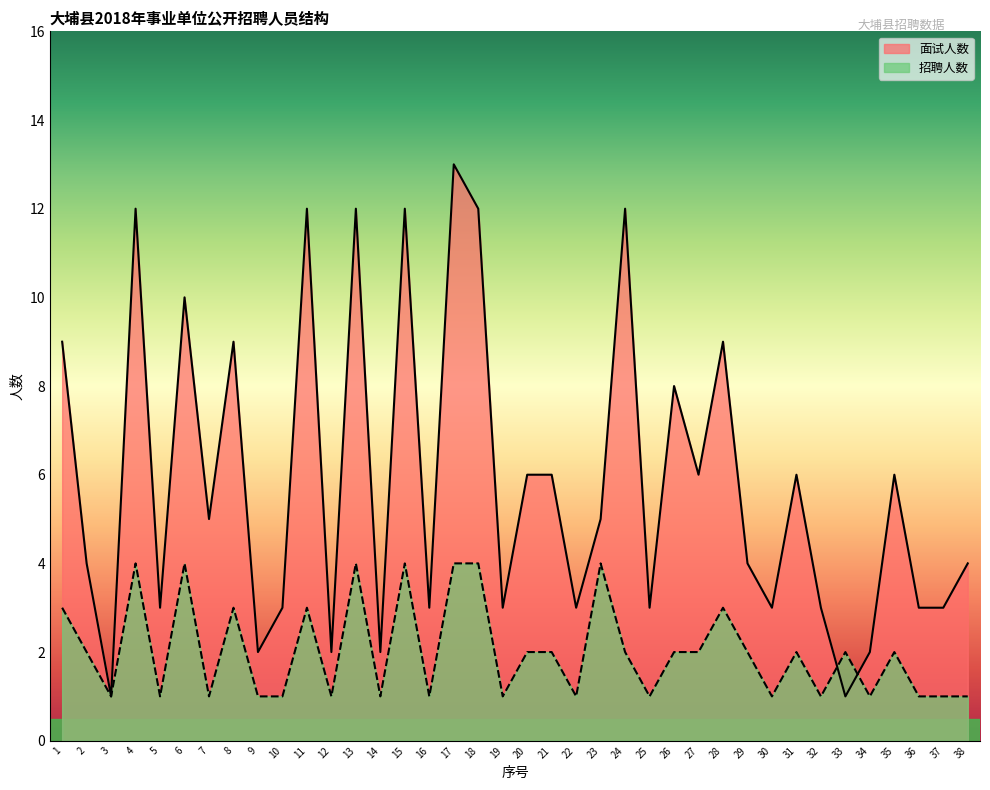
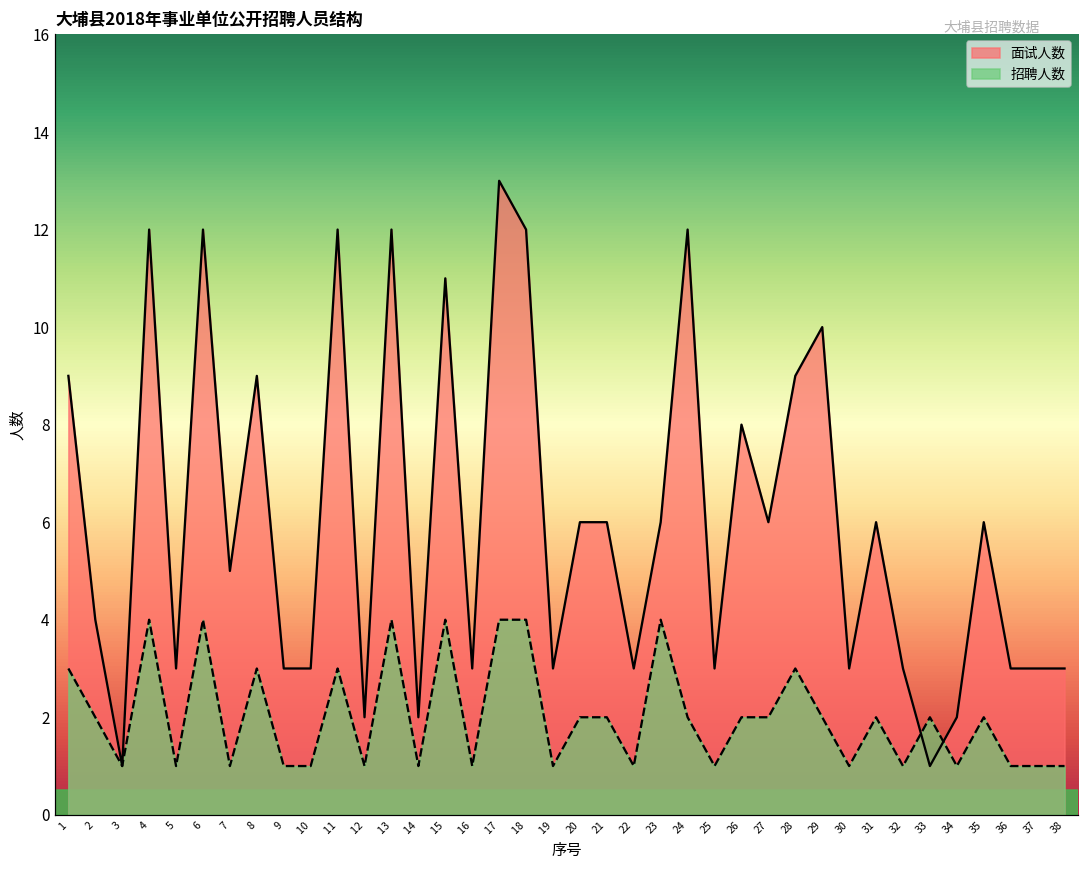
  {
    "面试人数": {
      "1": 9,
      "2": 4,
      "4": 12,
      "5": 3,
-     "6": 10,
+     "6": 12,
      "7": 5,
      "8": 9,
-     "9": 2,
+     "9": 3,
      "10": 3,
      "11": 12,
      "12": 2,
      "13": 12,
      "14": 2,
-     "15": 12,
+     "15": 11,
      "16": 3,
      "17": 13,
      "18": 12,
      "19": 3,
      "20": 6,
      "21": 6,
      "22": 3,
-     "23": 5,
+     "23": 6,
      "24": 12,
      "25": 3,
      "26": 8,
      "27": 6,
      "28": 9,
-     "29": 4,
+     "29": 10,
      "30": 3,
      "31": 6,
      "32": 3,
      "33": 1,
      "34": 2,
      "35": 6,
      "36": 3,
      "37": 3,
-     "38": 4
+     "38": 3
    },
    "招聘人数": {
      "1": 3,
      "2": 2,
      "4": 4,
      "5": 1,
      "6": 4,
      "7": 1,
      "8": 3,
      "9": 1,
      "10": 1,
      "11": 3,
      "12": 1,
      "13": 4,
      "14": 1,
      "15": 4,
      "16": 1,
      "17": 4,
      "18": 4,
      "19": 1,
      "20": 2,
      "21": 2,
      "22": 1,
      "23": 4,
      "24": 2,
      "25": 1,
      "26": 2,
      "27": 2,
      "28": 3,
      "29": 2,
      "30": 1,
      "31": 2,
      "32": 1,
      "33": 2,
      "34": 1,
      "35": 2,
      "36": 1,
      "37": 1,
      "38": 1
    }
  }
